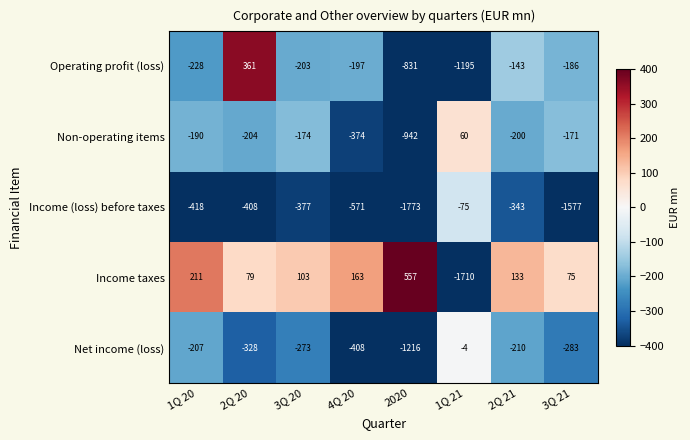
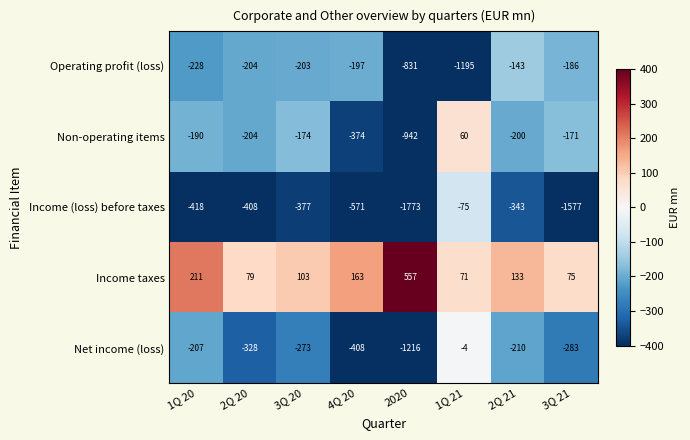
  {
    "Operating profit (loss)": {
      "1Q 20": -228,
-     "2Q 20": 361,
+     "2Q 20": -204,
      "3Q 20": -203,
      "4Q 20": -197,
      "2020": -831,
      "1Q 21": -1195,
      "2Q 21": -143,
      "3Q 21": -186
    },
    "Non-operating items": {
      "1Q 20": -190,
      "2Q 20": -204,
      "3Q 20": -174,
      "4Q 20": -374,
      "2020": -942,
      "1Q 21": 60,
      "2Q 21": -200,
      "3Q 21": -171
    },
    "Income (loss) before taxes": {
      "1Q 20": -418,
      "2Q 20": -408,
      "3Q 20": -377,
      "4Q 20": -571,
      "2020": -1773,
      "1Q 21": -75,
      "2Q 21": -343,
      "3Q 21": -1577
    },
    "Income taxes": {
      "1Q 20": 211,
      "2Q 20": 79,
      "3Q 20": 103,
      "4Q 20": 163,
      "2020": 557,
-     "1Q 21": -1710,
+     "1Q 21": 71,
      "2Q 21": 133,
      "3Q 21": 75
    },
    "Net income (loss)": {
      "1Q 20": -207,
      "2Q 20": -328,
      "3Q 20": -273,
      "4Q 20": -408,
      "2020": -1216,
      "1Q 21": -4,
      "2Q 21": -210,
      "3Q 21": -283
    }
  }
